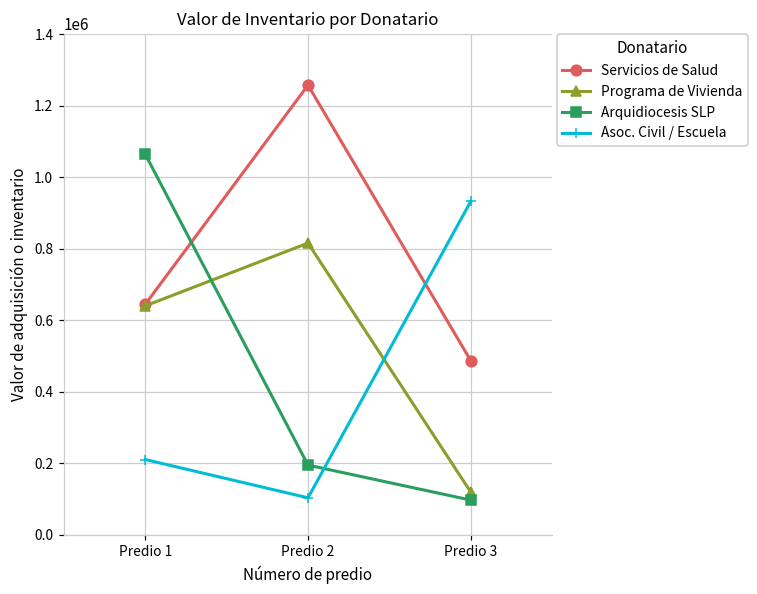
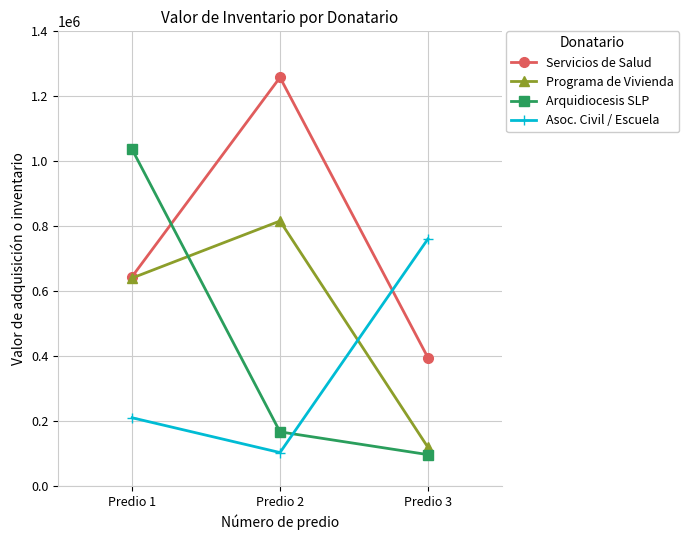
  {
    "Servicios de Salud": {
      "Predio 2": 1260000,
-     "Predio 3": 490000
+     "Predio 3": 400000
    },
    "Programa de Vivienda": {
      "Predio 2": 820000,
      "Predio 3": 120000
    },
    "Arquidiocesis SLP": {
-     "Predio 1": 1060000,
-     "Predio 2": 190000,
+     "Predio 1": 1040000,
+     "Predio 2": 170000,
      "Predio 3": 100000
    },
    "Asoc. Civil / Escuela": {
      "Predio 1": 210000,
      "Predio 2": 100000,
-     "Predio 3": 930000
+     "Predio 3": 760000
    }
  }
